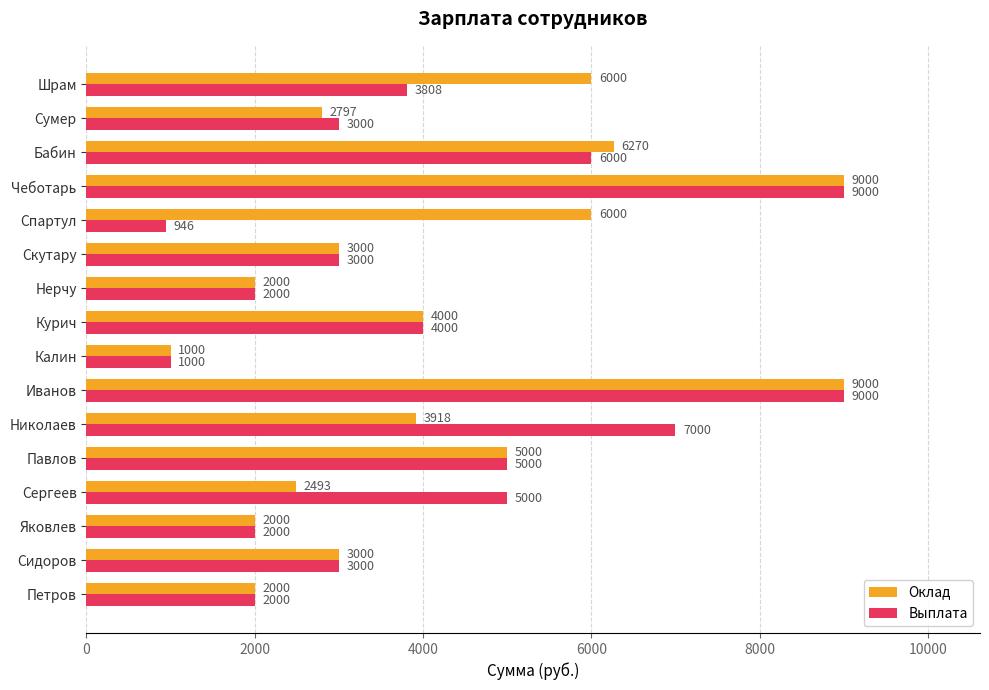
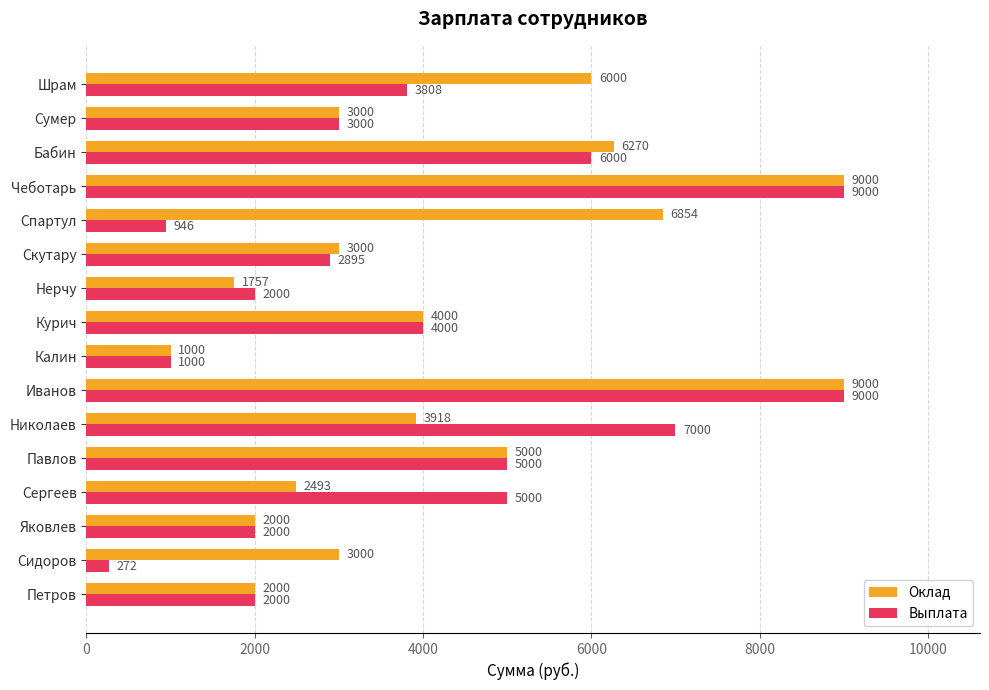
  {
    "Оклад": {
      "Шрам": 6000,
-     "Сумер": 2797,
+     "Сумер": 3000,
      "Бабин": 6270,
      "Чеботарь": 9000,
-     "Спартул": 6000,
+     "Спартул": 6854,
      "Скутару": 3000,
-     "Нерчу": 2000,
+     "Нерчу": 1757,
      "Курич": 4000,
      "Калин": 1000,
      "Иванов": 9000,
      "Николаев": 3918,
      "Павлов": 5000,
      "Сергеев": 2493,
      "Яковлев": 2000,
      "Сидоров": 3000,
      "Петров": 2000
    },
    "Выплата": {
      "Шрам": 3808,
      "Сумер": 3000,
      "Бабин": 6000,
      "Чеботарь": 9000,
      "Спартул": 946,
-     "Скутару": 3000,
+     "Скутару": 2895,
      "Нерчу": 2000,
      "Курич": 4000,
      "Калин": 1000,
      "Иванов": 9000,
      "Николаев": 7000,
      "Павлов": 5000,
      "Сергеев": 5000,
      "Яковлев": 2000,
-     "Сидоров": 3000,
+     "Сидоров": 272,
      "Петров": 2000
    }
  }
